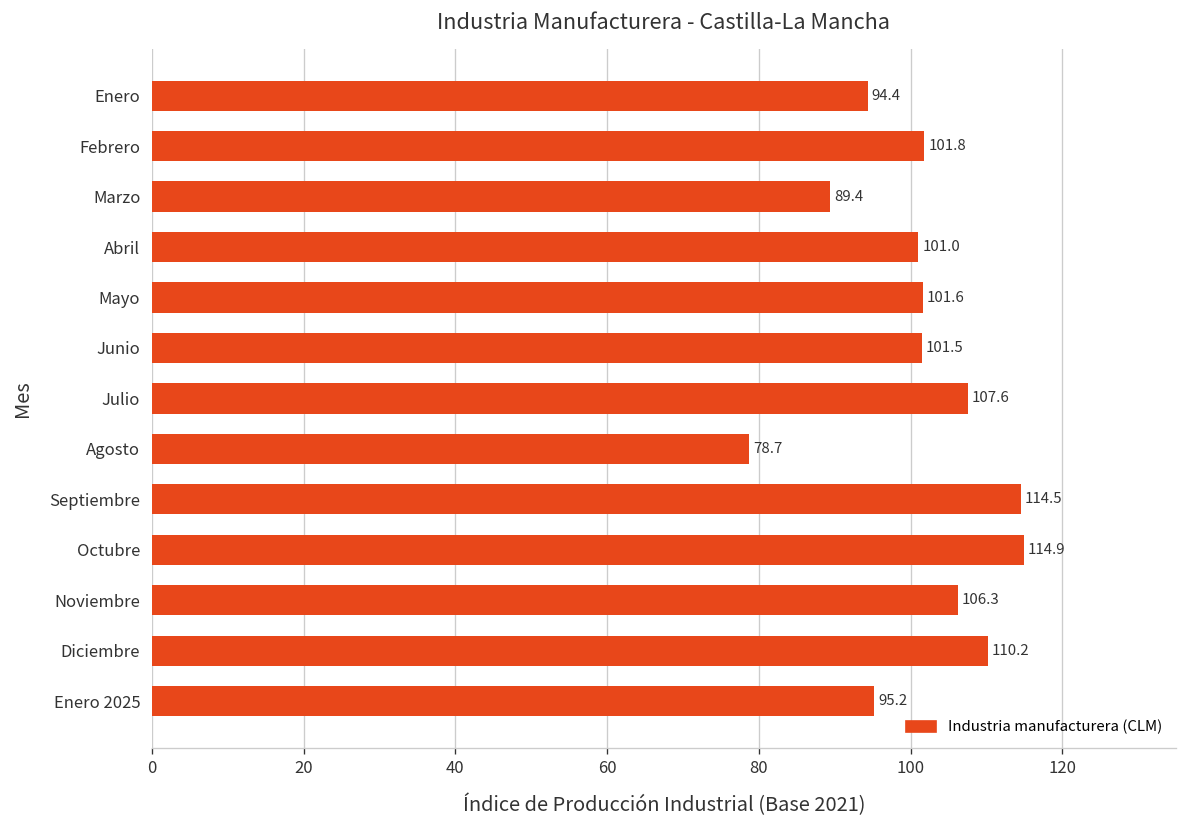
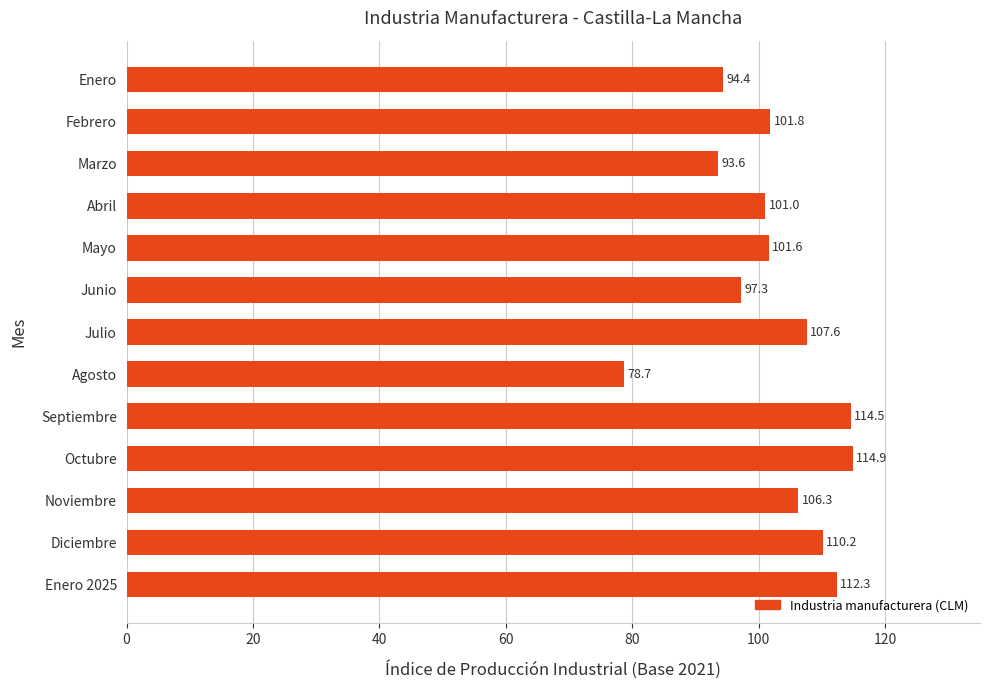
  {
    "Enero": 94.4,
    "Febrero": 101.8,
-   "Marzo": 89.4,
+   "Marzo": 93.6,
    "Abril": 101.0,
    "Mayo": 101.6,
-   "Junio": 101.5,
+   "Junio": 97.3,
    "Julio": 107.6,
    "Agosto": 78.7,
    "Septiembre": 114.5,
    "Octubre": 114.9,
    "Noviembre": 106.3,
    "Diciembre": 110.2,
-   "Enero 2025": 95.2
+   "Enero 2025": 112.3
  }
